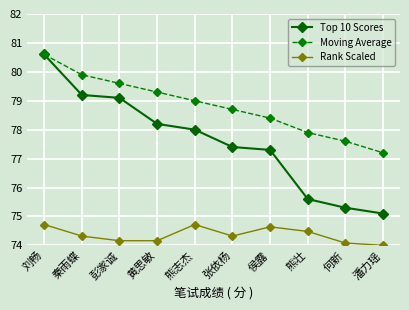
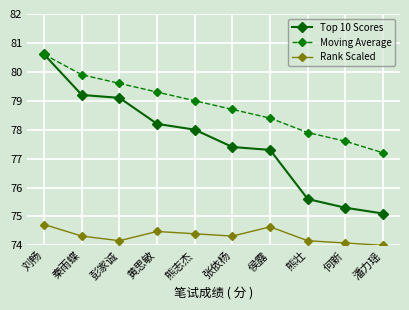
  {
    "Rank Scaled": {
      "刘畅": 74.7,
      "秦雨蝶": 74.3,
      "彭家诚": 74.2,
-     "黄思敏": 74.2,
-     "熊志杰": 74.7,
+     "黄思敏": 74.5,
+     "熊志杰": 74.4,
      "张依杨": 74.3,
      "侯露": 74.6,
-     "熊壮": 74.5,
+     "熊壮": 74.2,
      "何新": 74.1,
      "潘力瑶": 74.0
    }
  }
